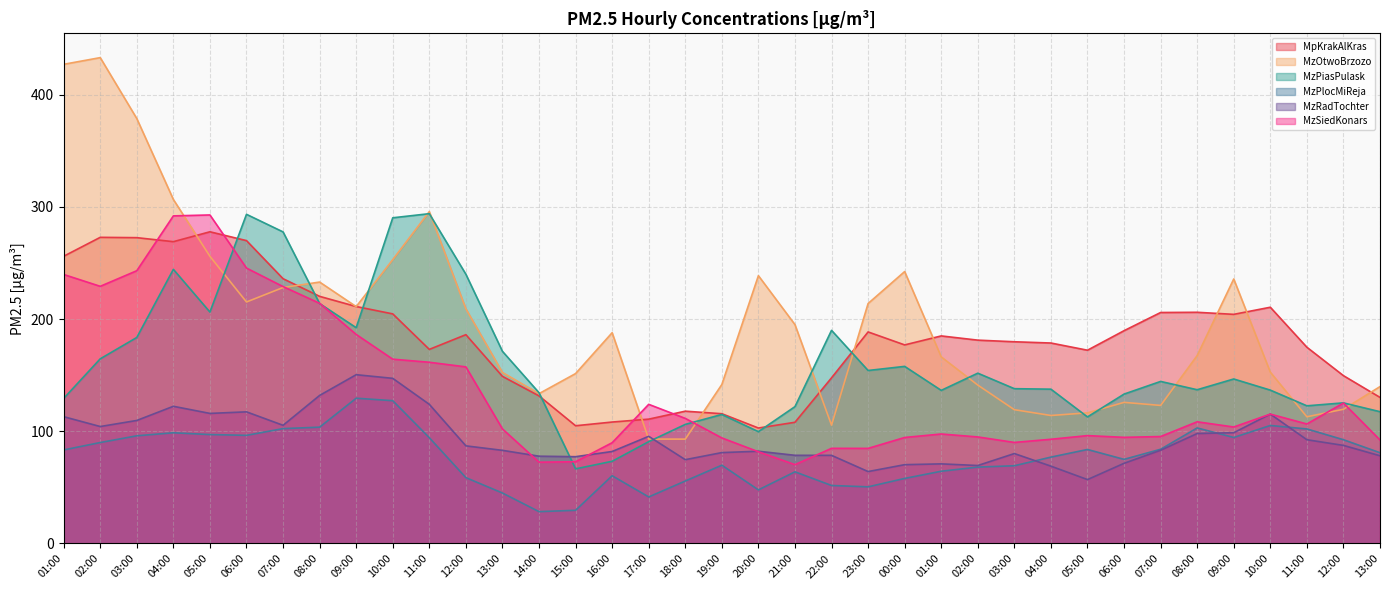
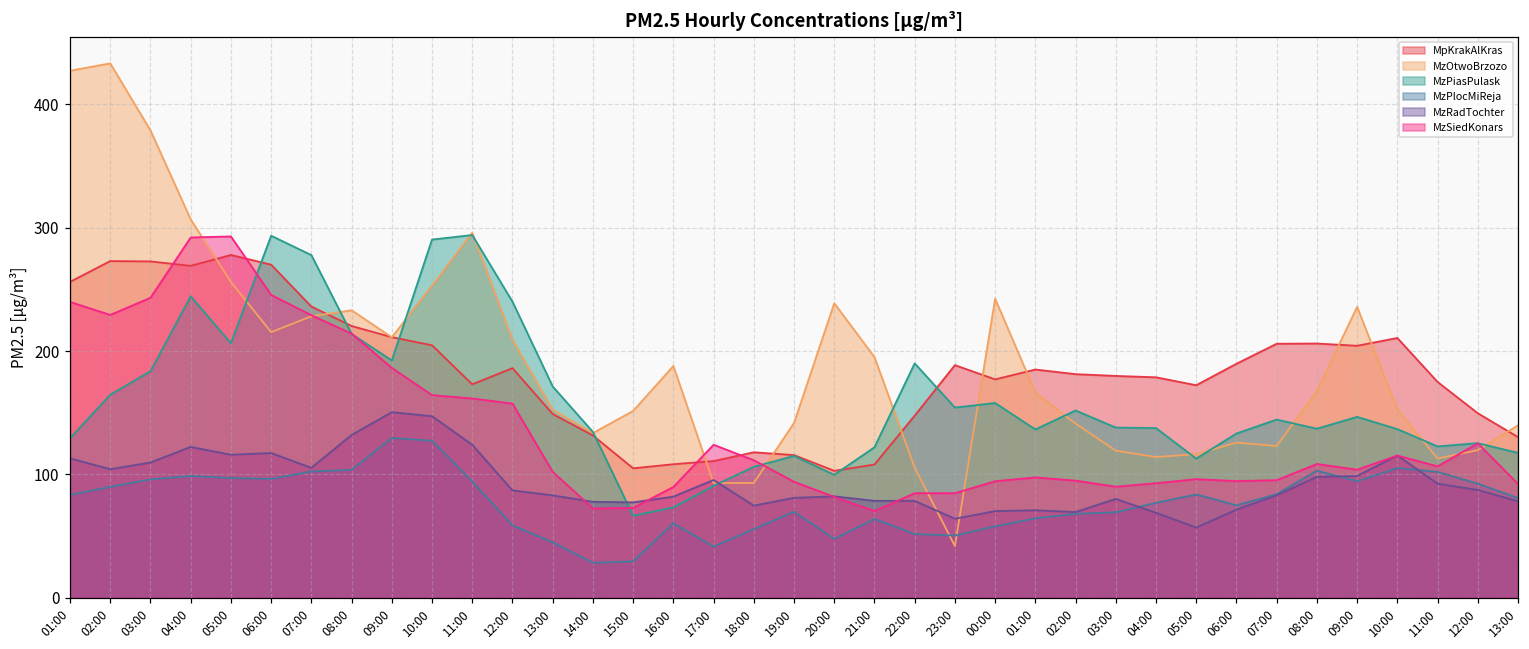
  {
    "MzOtwoBrzozo": {
      "15:00": 151,
      "16:00": 188,
      "17:00": 93,
      "18:00": 93,
      "19:00": 142,
      "20:00": 239,
      "21:00": 195,
      "22:00": 106,
-     "23:00": 214,
+     "23:00": 42,
      "00:00": 242
    }
  }
